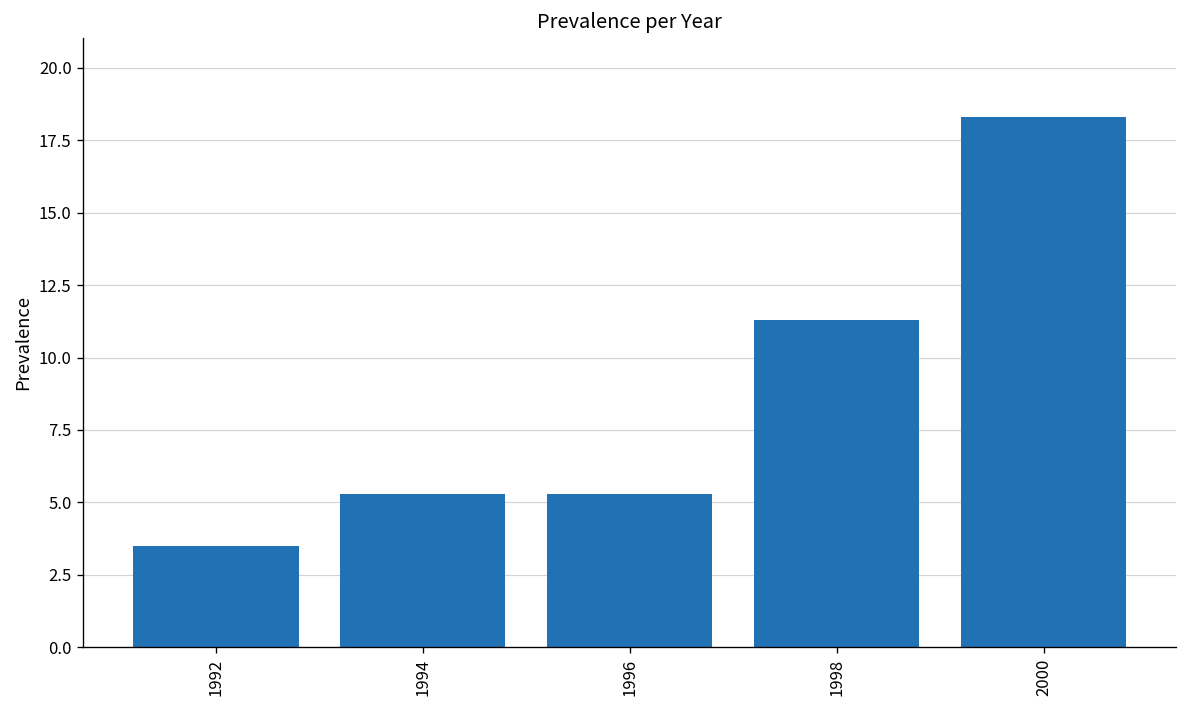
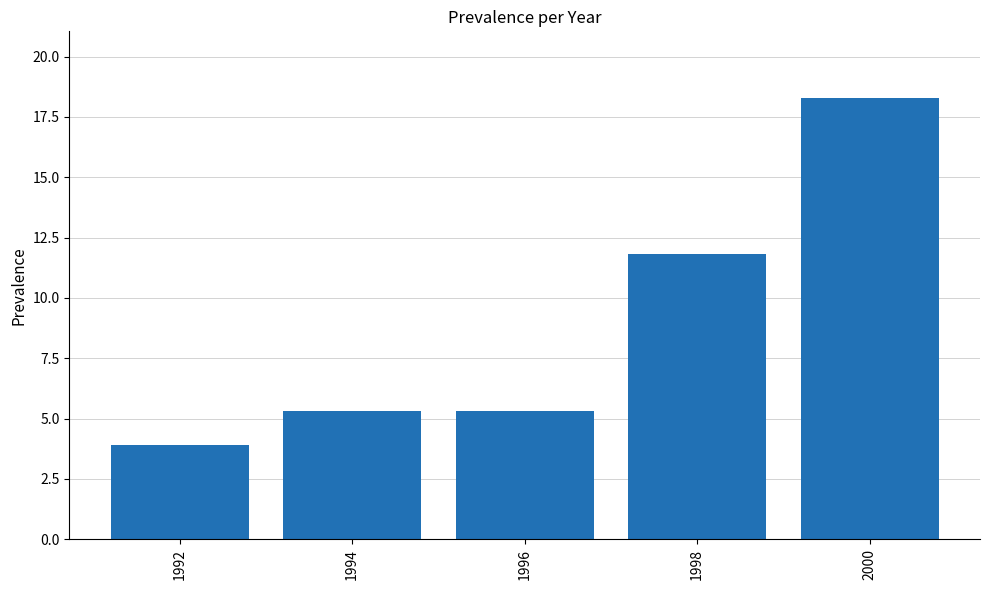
  {
-   "1992": 3.5,
+   "1992": 3.9,
    "1994": 5.3,
    "1996": 5.3,
-   "1998": 11.3,
+   "1998": 11.8,
    "2000": 18.3
  }
